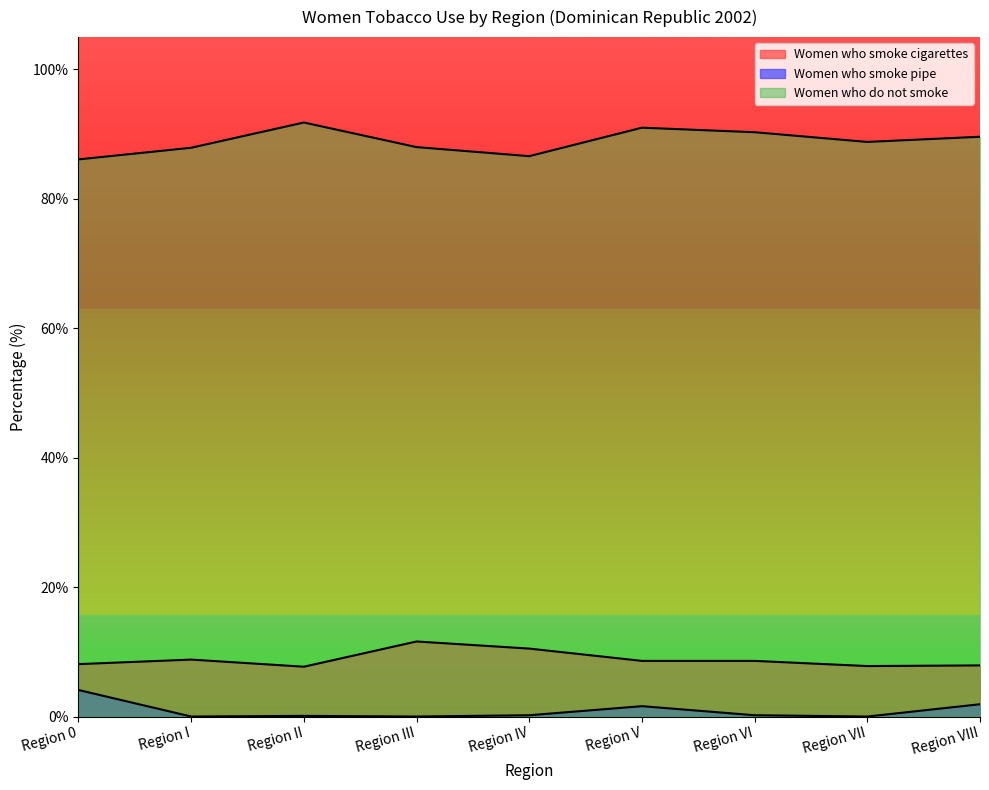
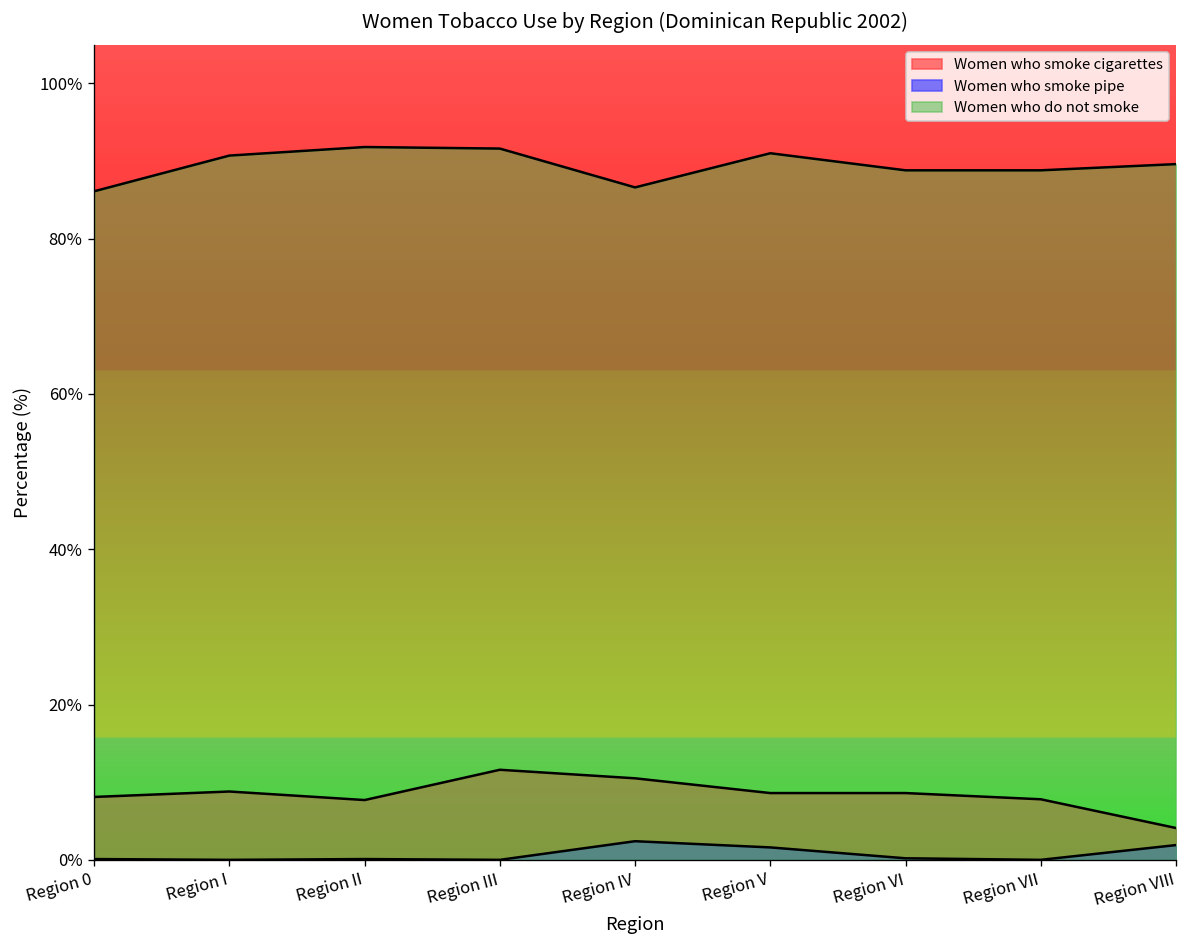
  {
    "Women who smoke cigarettes": {
      "Region 0": "8%",
      "Region I": "9%",
      "Region II": "8%",
      "Region III": "12%",
      "Region IV": "11%",
      "Region V": "9%",
      "Region VI": "9%",
      "Region VII": "8%",
-     "Region VIII": "8%"
+     "Region VIII": "4%"
    },
    "Women who smoke pipe": {
-     "Region 0": "4%",
+     "Region 0": "0%",
      "Region I": "0%",
      "Region II": "0%",
      "Region III": "0%",
-     "Region IV": "0%",
+     "Region IV": "2%",
      "Region V": "2%",
      "Region VI": "0%",
      "Region VII": "0%",
      "Region VIII": "2%"
    },
    "Women who do not smoke": {
      "Region 0": "86%",
-     "Region I": "88%",
+     "Region I": "91%",
      "Region II": "92%",
-     "Region III": "88%",
+     "Region III": "92%",
      "Region IV": "87%",
      "Region V": "91%",
-     "Region VI": "90%",
+     "Region VI": "89%",
      "Region VII": "89%",
      "Region VIII": "90%"
    }
  }
